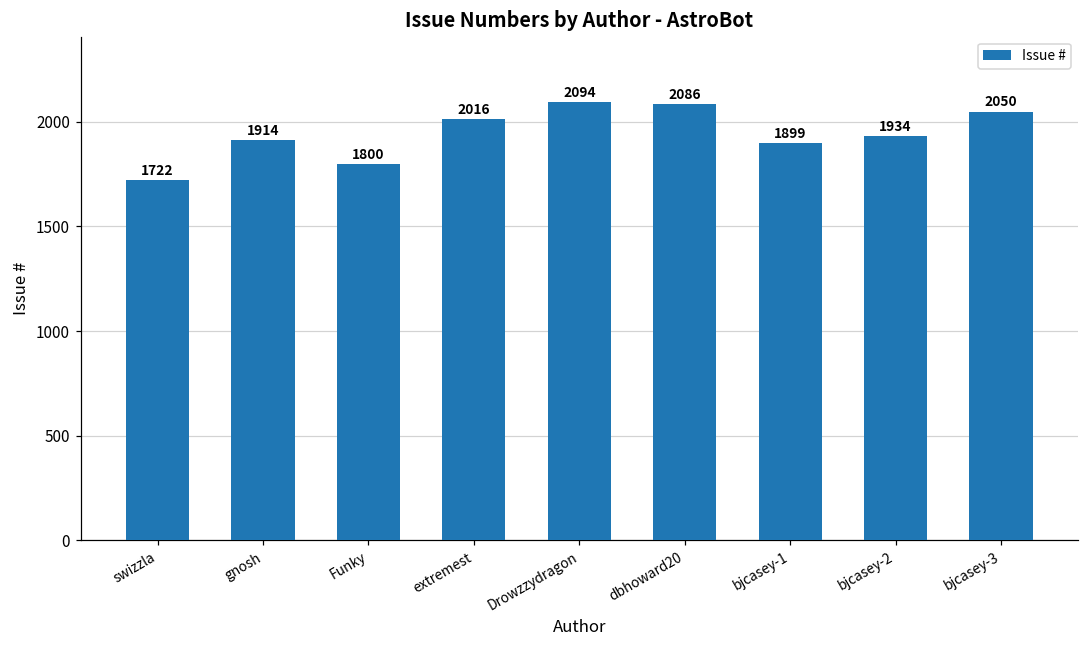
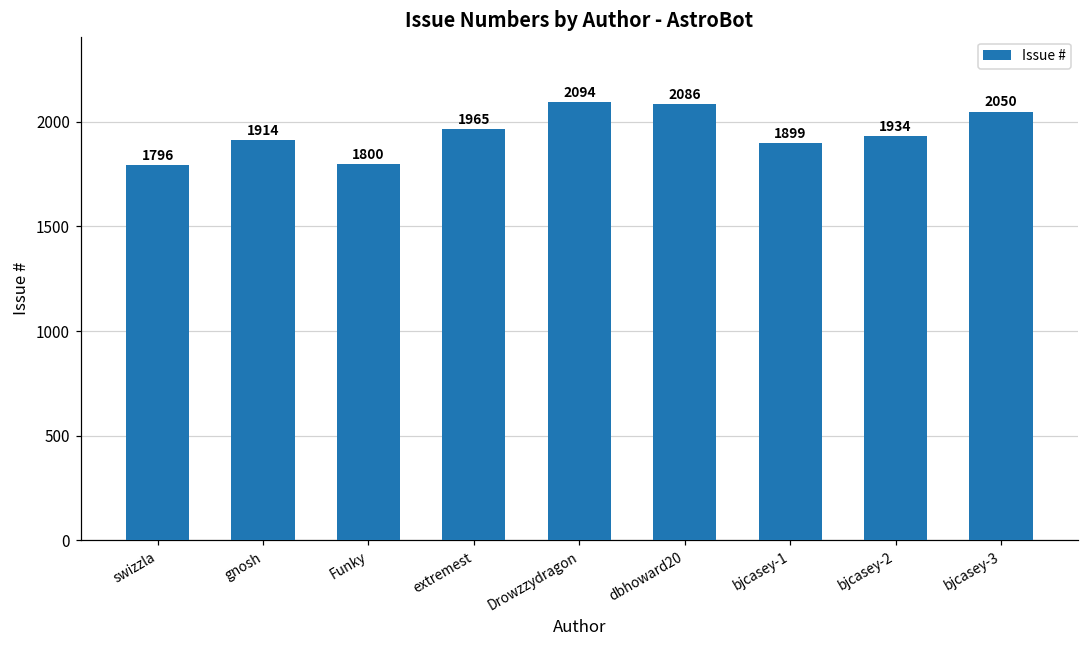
  {
-   "swizzla": 1722,
+   "swizzla": 1796,
    "gnosh": 1914,
    "Funky": 1800,
-   "extremest": 2016,
+   "extremest": 1965,
    "Drowzzydragon": 2094,
    "dbhoward20": 2086,
    "bjcasey-1": 1899,
    "bjcasey-2": 1934,
    "bjcasey-3": 2050
  }
